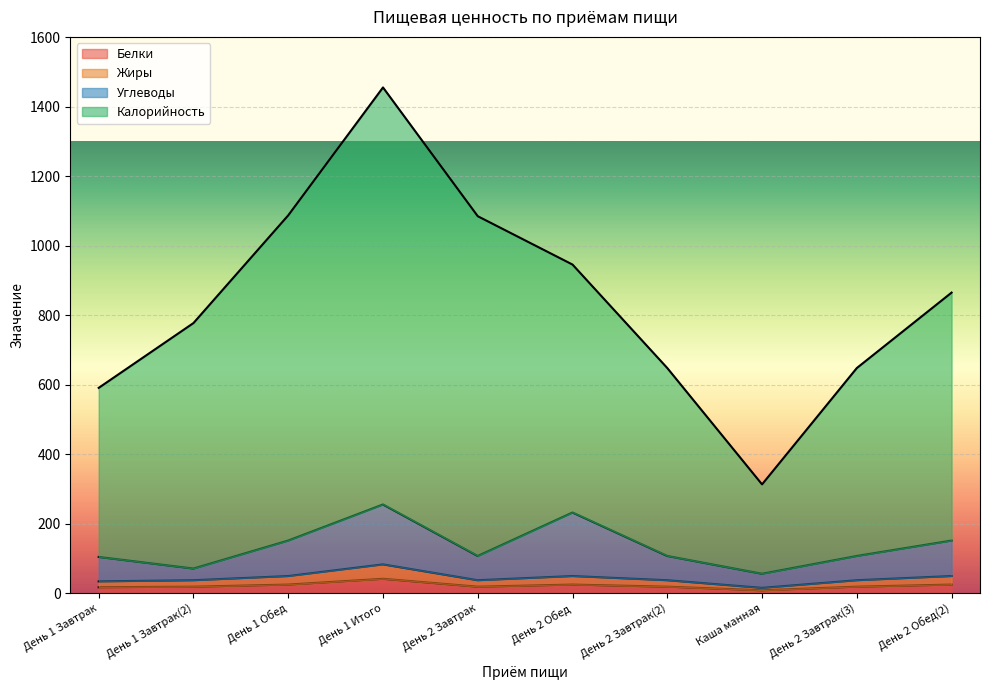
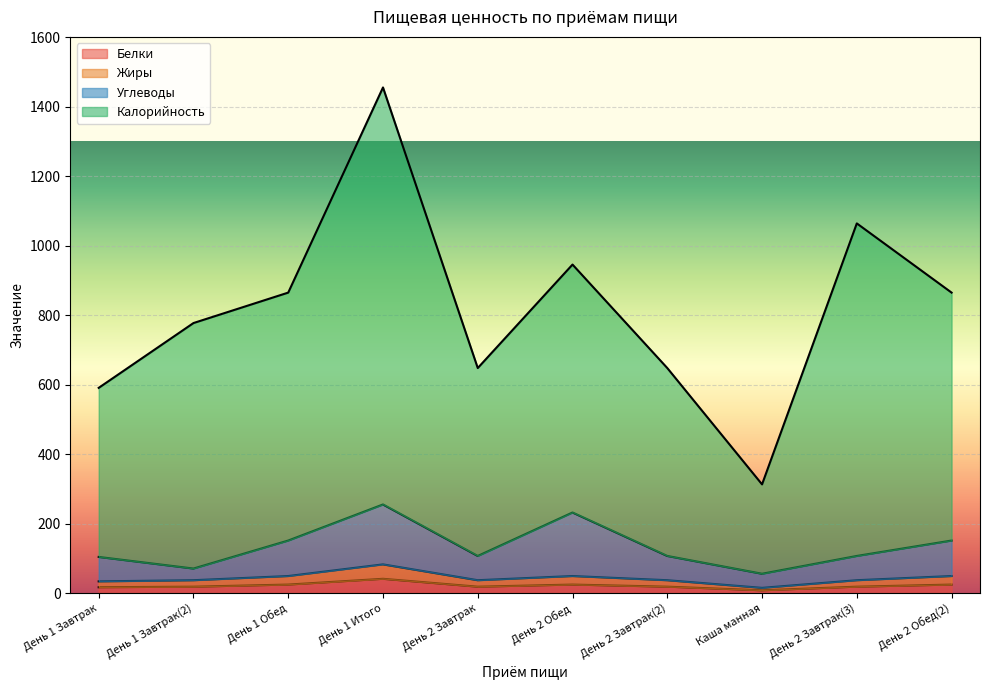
  {
    "Углеводы": {
      "День 1 Завтрак": 70,
      "День 1 Завтрак(2)": 30,
      "День 1 Обед": 100,
      "День 1 Итого": 170,
      "День 2 Завтрак": 70,
      "День 2 Обед": 180,
      "День 2 Завтрак(2)": 70,
      "Каша манная": 40,
      "День 2 Завтрак(3)": 70,
      "День 2 Обед(2)": 100
    },
    "Калорийность": {
      "День 1 Завтрак": 490,
      "День 1 Завтрак(2)": 710,
-     "День 1 Обед": 940,
+     "День 1 Обед": 710,
      "День 1 Итого": 1200,
-     "День 2 Завтрак": 980,
+     "День 2 Завтрак": 540,
      "День 2 Обед": 710,
      "День 2 Завтрак(2)": 540,
      "Каша манная": 260,
-     "День 2 Завтрак(3)": 540,
+     "День 2 Завтрак(3)": 960,
      "День 2 Обед(2)": 710
    }
  }
